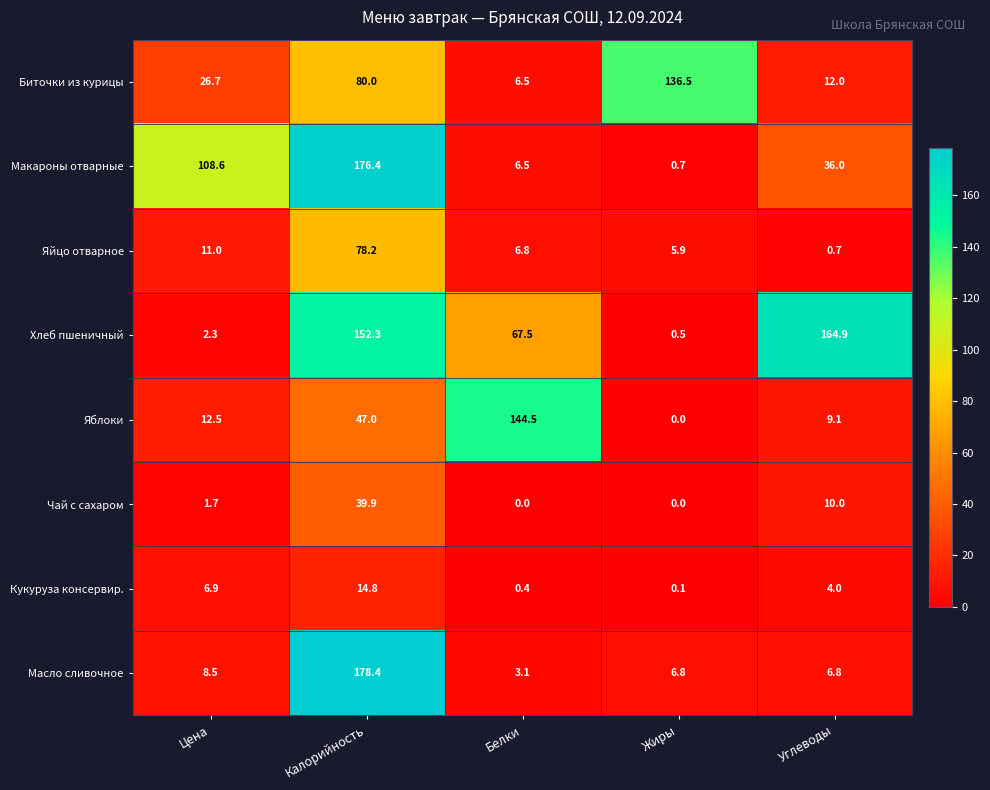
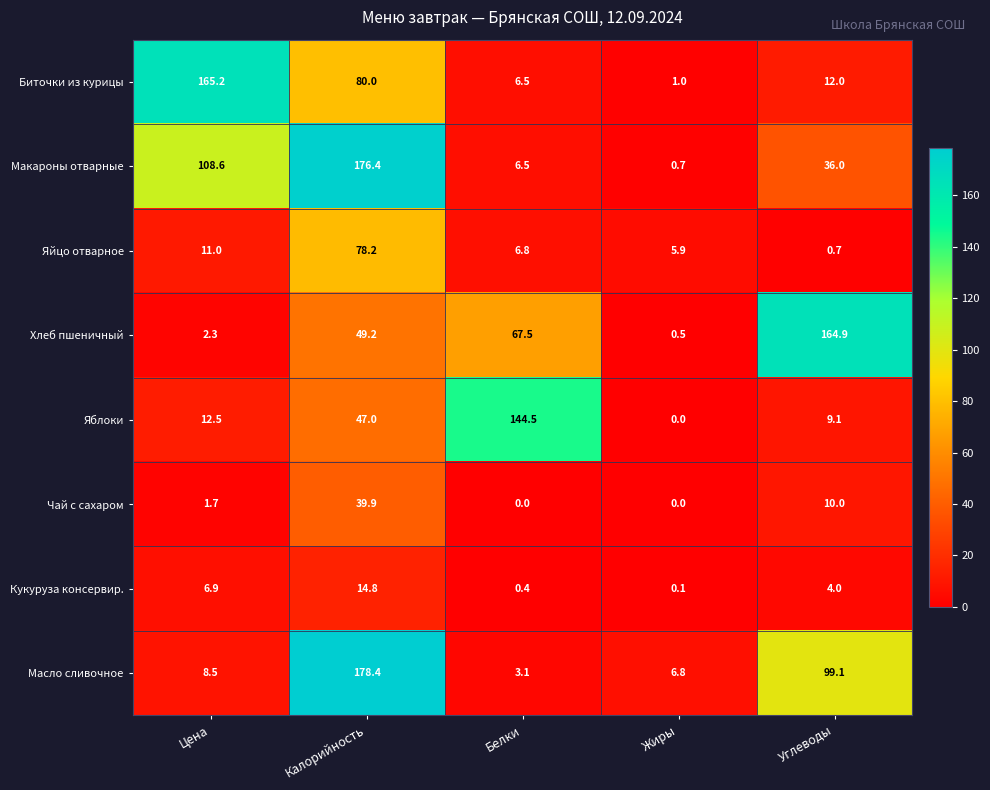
  {
    "Биточки из курицы": {
-     "Цена": 26.7,
+     "Цена": 165.2,
      "Калорийность": 80.0,
      "Белки": 6.5,
-     "Жиры": 136.5,
+     "Жиры": 1.0,
      "Углеводы": 12.0
    },
    "Макароны отварные": {
      "Цена": 108.6,
      "Калорийность": 176.4,
      "Белки": 6.5,
      "Жиры": 0.7,
      "Углеводы": 36.0
    },
    "Яйцо отварное": {
      "Цена": 11.0,
      "Калорийность": 78.2,
      "Белки": 6.8,
      "Жиры": 5.9,
      "Углеводы": 0.7
    },
    "Хлеб пшеничный": {
      "Цена": 2.3,
-     "Калорийность": 152.3,
+     "Калорийность": 49.2,
      "Белки": 67.5,
      "Жиры": 0.5,
      "Углеводы": 164.9
    },
    "Яблоки": {
      "Цена": 12.5,
      "Калорийность": 47.0,
      "Белки": 144.5,
      "Жиры": 0.0,
      "Углеводы": 9.1
    },
    "Чай с сахаром": {
      "Цена": 1.7,
      "Калорийность": 39.9,
      "Белки": 0.0,
      "Жиры": 0.0,
      "Углеводы": 10.0
    },
    "Кукуруза консервир.": {
      "Цена": 6.9,
      "Калорийность": 14.8,
      "Белки": 0.4,
      "Жиры": 0.1,
      "Углеводы": 4.0
    },
    "Масло сливочное": {
      "Цена": 8.5,
      "Калорийность": 178.4,
      "Белки": 3.1,
      "Жиры": 6.8,
-     "Углеводы": 6.8
+     "Углеводы": 99.1
    }
  }
